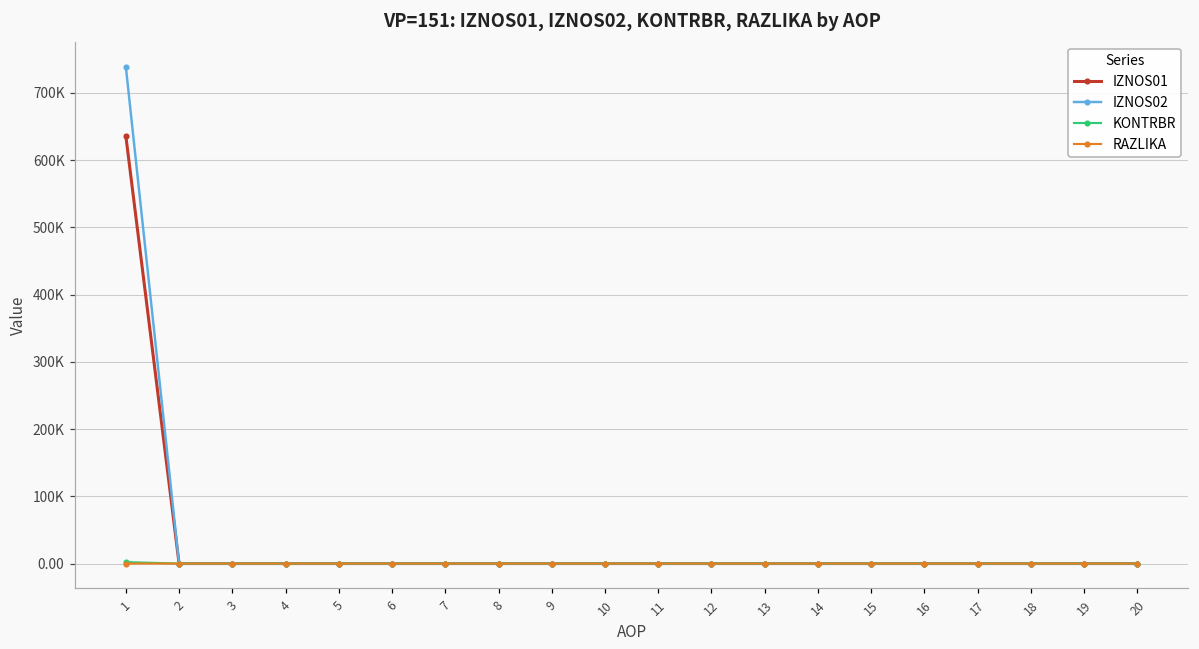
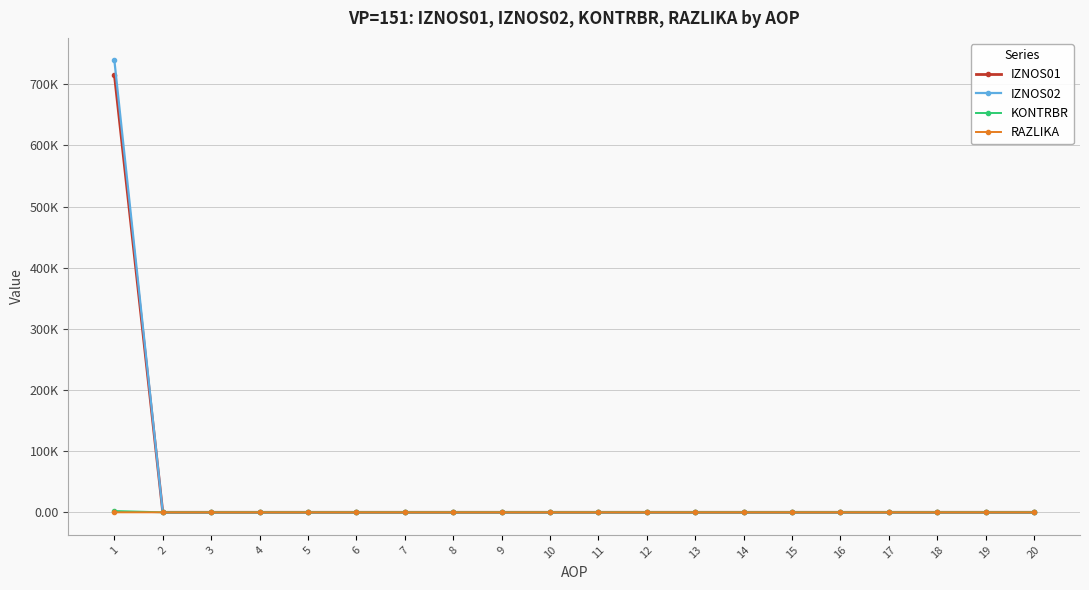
  {
    "IZNOS01": {
-     "1": 640000
+     "1": 720000
    },
    "IZNOS02": {
      "1": 740000
    }
  }
